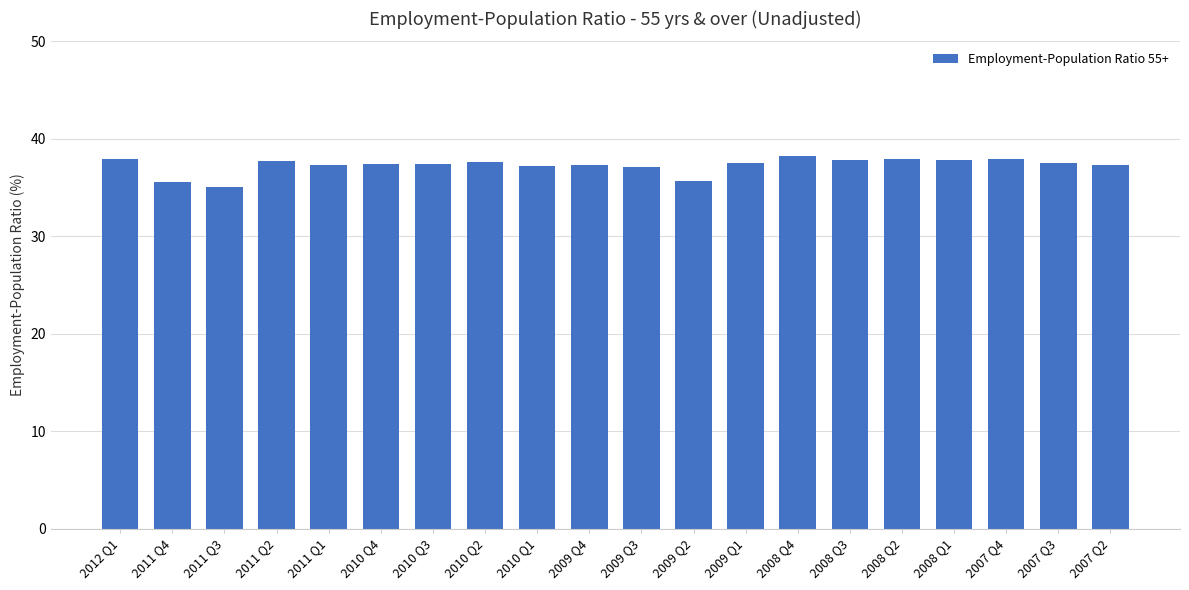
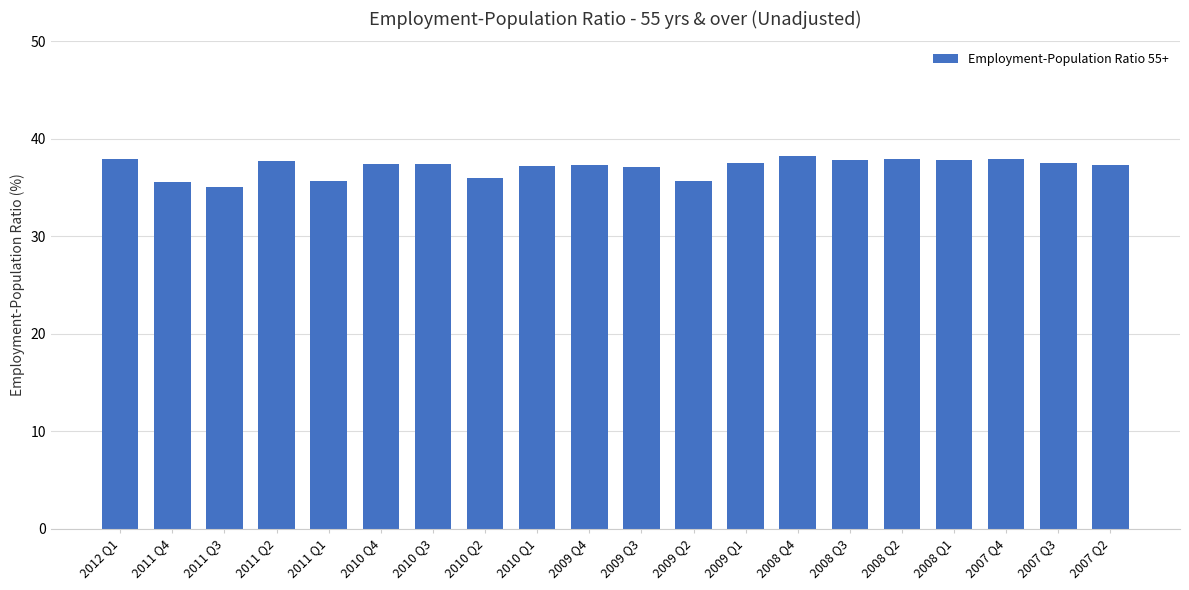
  {
    "2012 Q1": 38,
    "2011 Q4": 36,
    "2011 Q3": 35,
    "2011 Q2": 38,
-   "2011 Q1": 37,
+   "2011 Q1": 36,
    "2010 Q4": 37,
    "2010 Q3": 37,
-   "2010 Q2": 38,
+   "2010 Q2": 36,
    "2010 Q1": 37,
    "2009 Q4": 37,
    "2009 Q3": 37,
    "2009 Q2": 36,
    "2009 Q1": 38,
    "2008 Q4": 38,
    "2008 Q3": 38,
    "2008 Q2": 38,
    "2008 Q1": 38,
    "2007 Q4": 38,
    "2007 Q3": 38,
    "2007 Q2": 37
  }
